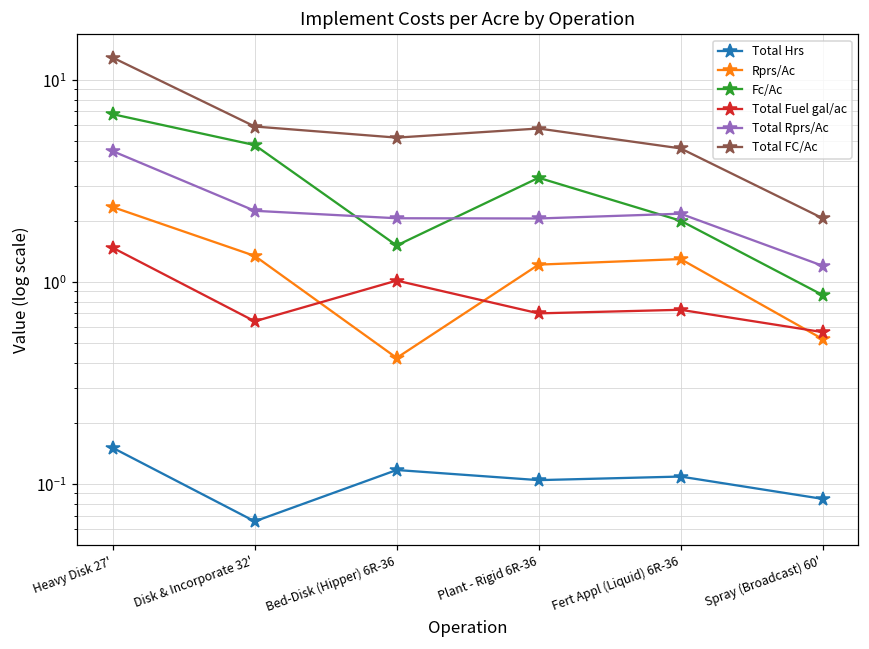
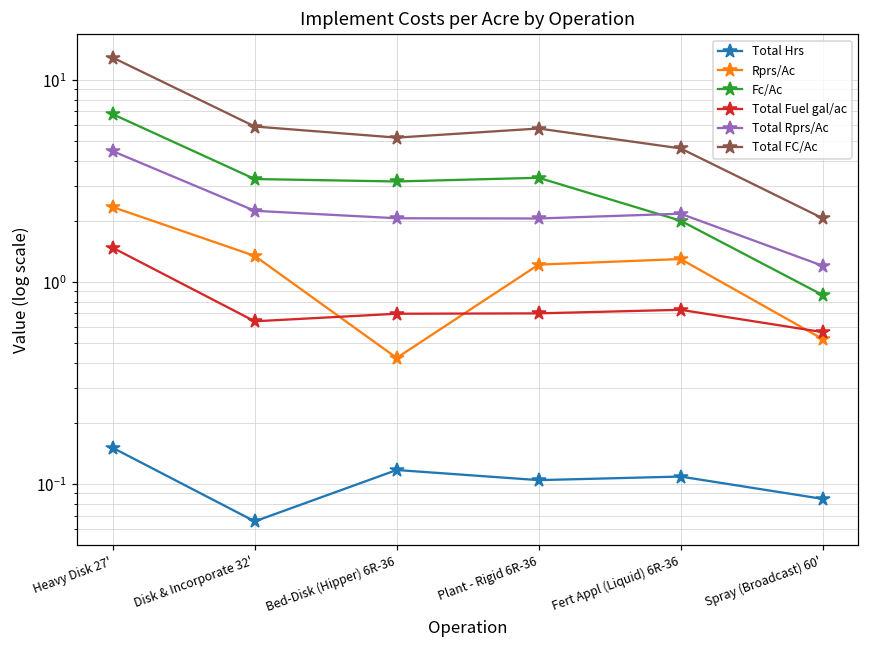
  {
    "Total Hrs": {
      "Heavy Disk 27'": 0.15,
      "Disk & Incorporate 32'": 0.065,
      "Bed-Disk (Hipper) 6R-36": 0.12,
      "Plant - Rigid 6R-36": 0.10,
      "Fert Appl (Liquid) 6R-36": 0.11,
      "Spray (Broadcast) 60'": 0.08
    },
    "Rprs/Ac": {
      "Heavy Disk 27'": 2.4,
      "Disk & Incorporate 32'": 1.3,
      "Bed-Disk (Hipper) 6R-36": 0.42,
      "Plant - Rigid 6R-36": 1.2,
      "Fert Appl (Liquid) 6R-36": 1.3,
      "Spray (Broadcast) 60'": 0.52
    },
    "Fc/Ac": {
      "Heavy Disk 27'": 6.8,
-     "Disk & Incorporate 32'": 4.8,
-     "Bed-Disk (Hipper) 6R-36": 1.5,
+     "Disk & Incorporate 32'": 3.2,
+     "Bed-Disk (Hipper) 6R-36": 3.2,
      "Plant - Rigid 6R-36": 3.3,
      "Fert Appl (Liquid) 6R-36": 2.0,
      "Spray (Broadcast) 60'": 0.9
    },
    "Total Fuel gal/ac": {
      "Heavy Disk 27'": 1.5,
      "Disk & Incorporate 32'": 0.64,
-     "Bed-Disk (Hipper) 6R-36": 1.0,
+     "Bed-Disk (Hipper) 6R-36": 0.70,
      "Plant - Rigid 6R-36": 0.70,
      "Fert Appl (Liquid) 6R-36": 0.73,
      "Spray (Broadcast) 60'": 0.57
    },
    "Total Rprs/Ac": {
      "Heavy Disk 27'": 4.5,
      "Disk & Incorporate 32'": 2.3,
      "Bed-Disk (Hipper) 6R-36": 2.1,
      "Plant - Rigid 6R-36": 2.1,
      "Fert Appl (Liquid) 6R-36": 2.2,
      "Spray (Broadcast) 60'": 1.2
    },
    "Total FC/Ac": {
      "Heavy Disk 27'": 13,
      "Disk & Incorporate 32'": 5.9,
      "Bed-Disk (Hipper) 6R-36": 5.2,
      "Plant - Rigid 6R-36": 5.8,
      "Fert Appl (Liquid) 6R-36": 4.6,
      "Spray (Broadcast) 60'": 2.1
    }
  }
